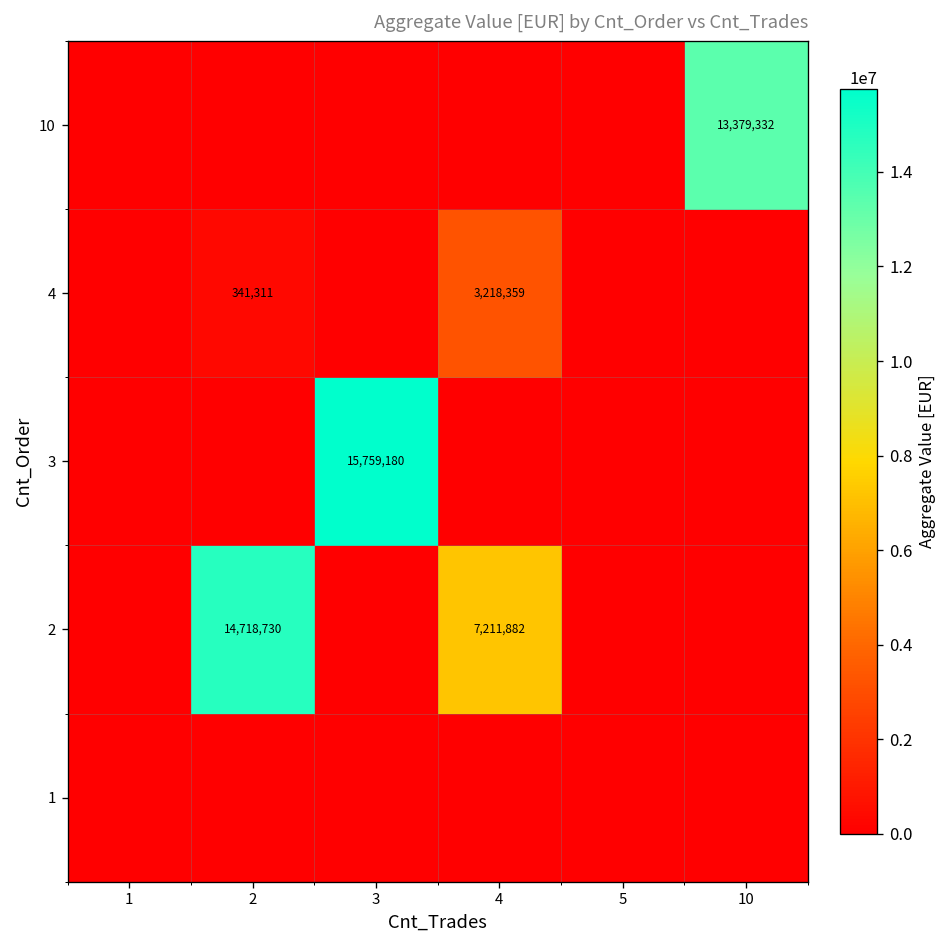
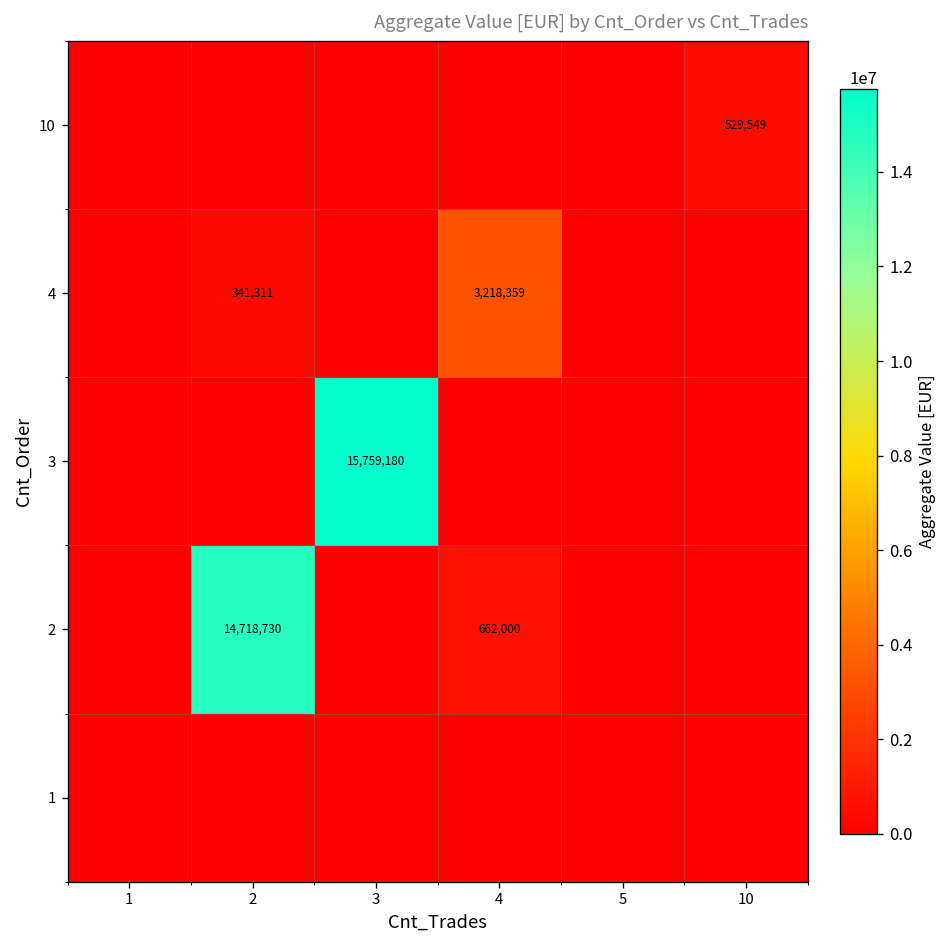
  {
    "10": {
-     "10": "13,379,332"
+     "10": "529,549"
    },
    "4": {
      "2": "341,311",
      "4": "3,218,359"
    },
    "3": {
      "3": "15,759,180"
    },
    "2": {
      "2": "14,718,730",
-     "4": "7,211,882"
+     "4": "662,000"
    }
  }
